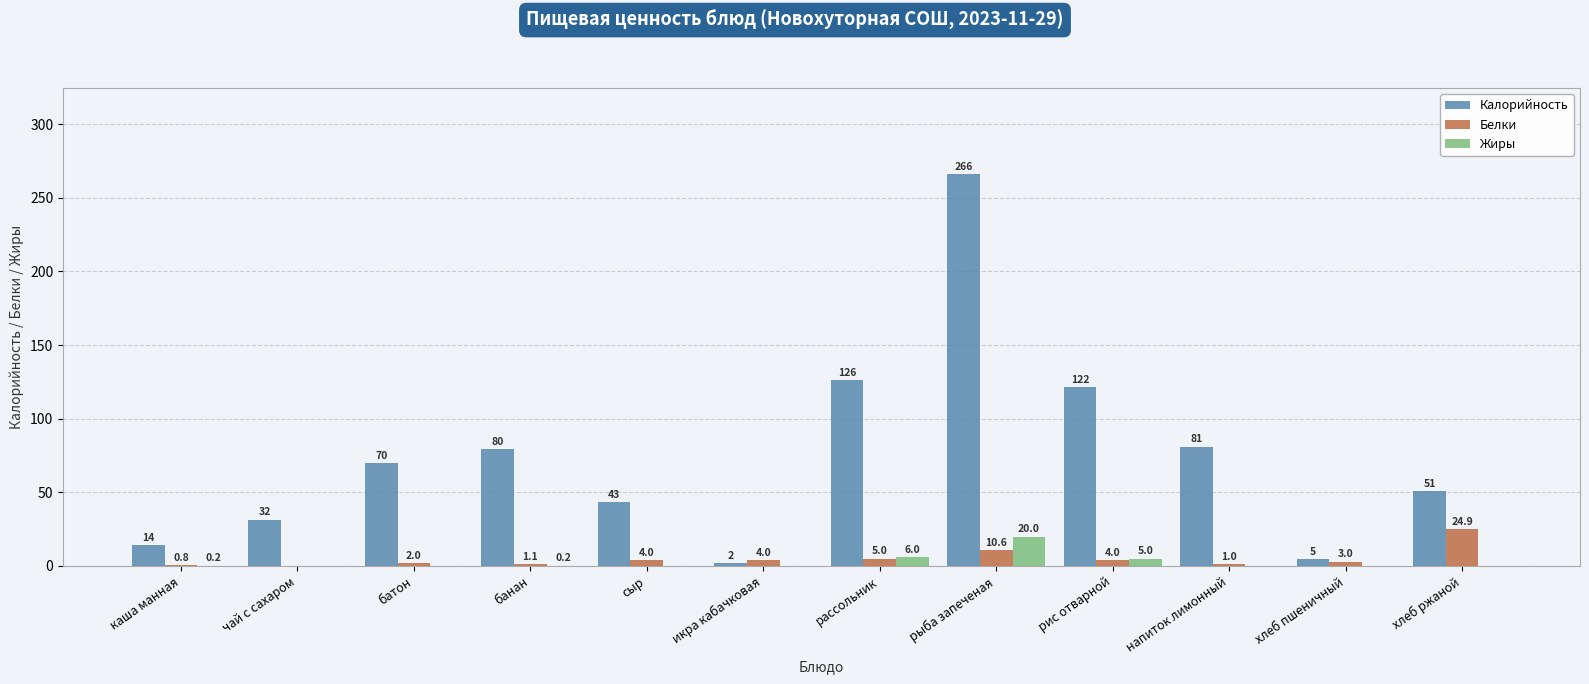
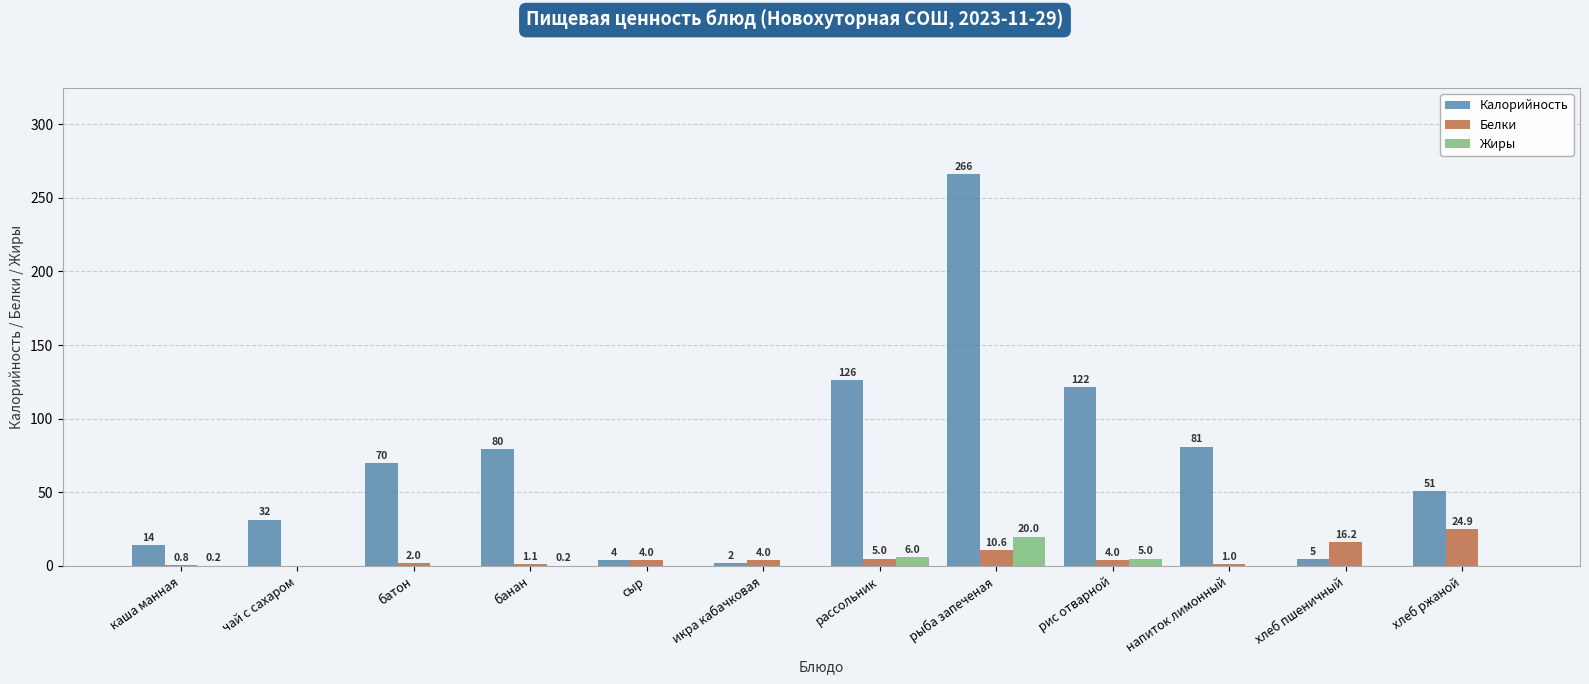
  {
    "Калорийность": {
      "каша манная": 14,
      "чай с сахаром": 32,
      "батон": 70,
      "банан": 80,
-     "сыр": 43,
+     "сыр": 4,
      "икра кабачковая": 2,
      "рассольник": 126,
      "рыба запеченая": 266,
      "рис отварной": 122,
      "напиток лимонный": 81,
      "хлеб пшеничный": 5,
      "хлеб ржаной": 51
    },
    "Белки": {
      "каша манная": 0.8,
      "батон": 2.0,
      "банан": 1.1,
      "сыр": 4.0,
      "икра кабачковая": 4.0,
      "рассольник": 5.0,
      "рыба запеченая": 10.6,
      "рис отварной": 4.0,
      "напиток лимонный": 1.0,
-     "хлеб пшеничный": 3.0,
+     "хлеб пшеничный": 16.2,
      "хлеб ржаной": 24.9
    },
    "Жиры": {
      "каша манная": 0.2,
      "банан": 0.2,
      "рассольник": 6.0,
      "рыба запеченая": 20.0,
      "рис отварной": 5.0
    }
  }
